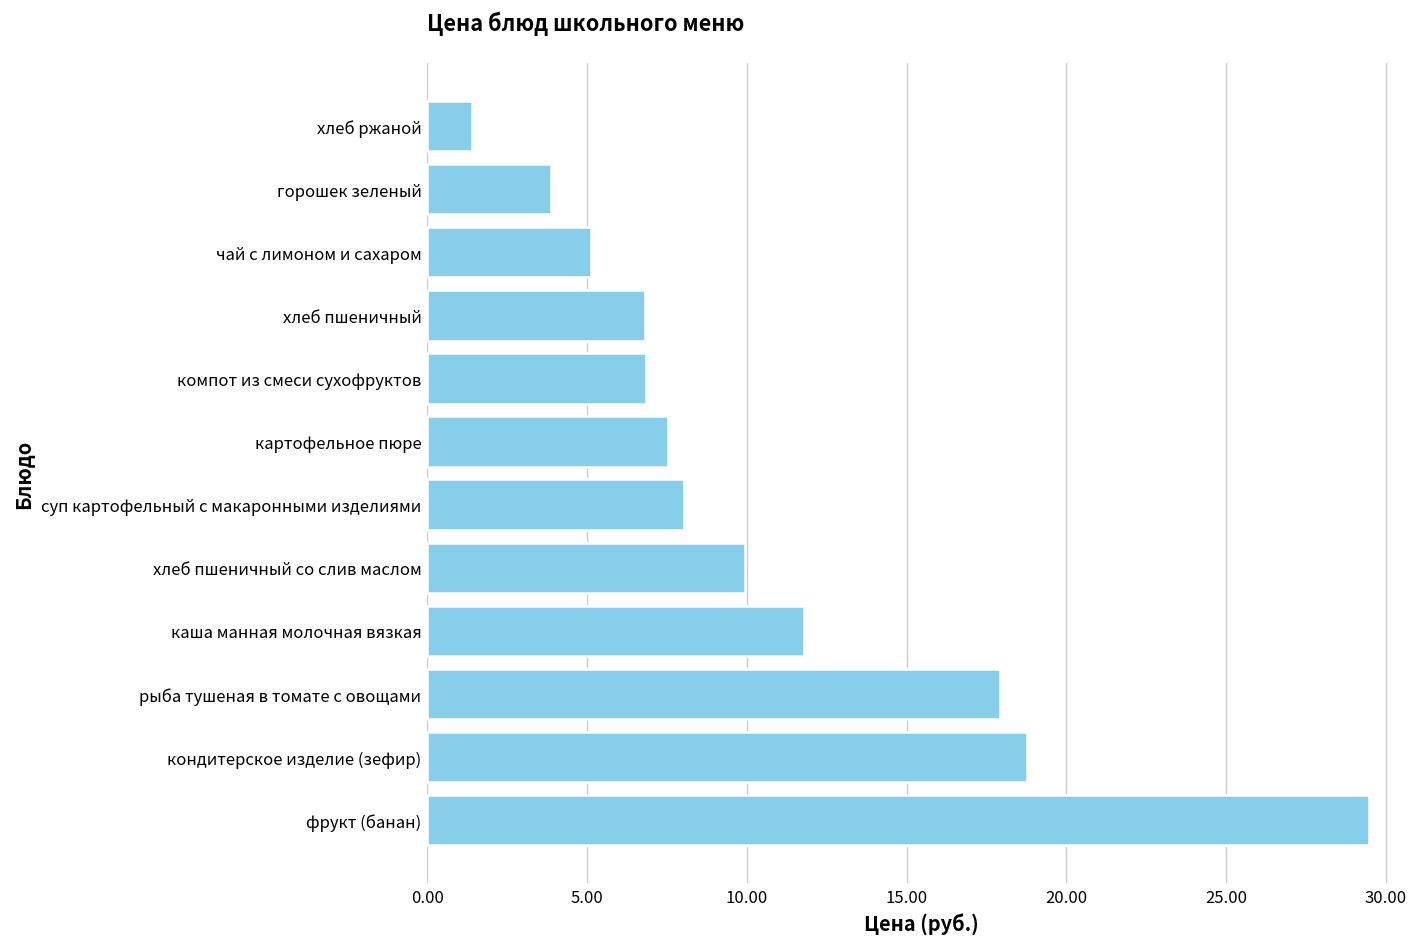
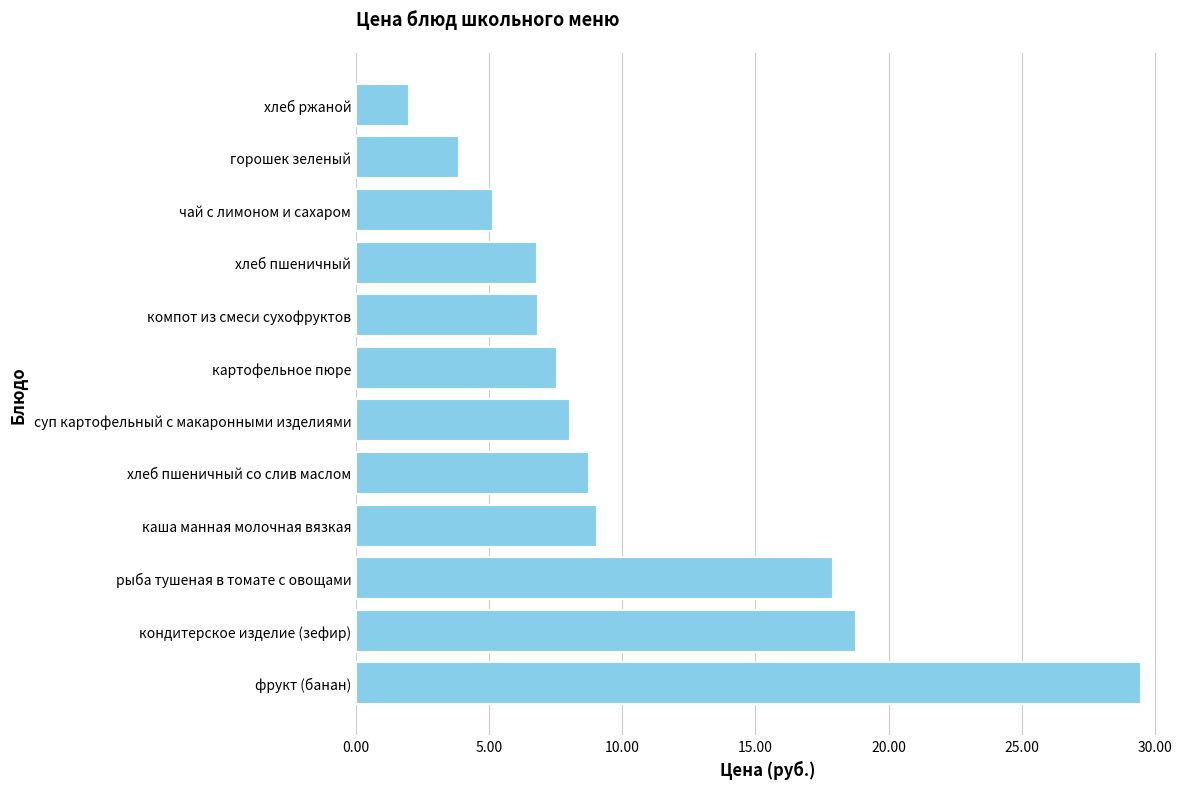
  {
-   "хлеб ржаной": 1.4,
+   "хлеб ржаной": 2.0,
    "горошек зеленый": 3.9,
    "чай с лимоном и сахаром": 5.1,
    "хлеб пшеничный": 6.8,
    "компот из смеси сухофруктов": 6.9,
    "картофельное пюре": 7.5,
    "суп картофельный с макаронными изделиями": 8.1,
-   "хлеб пшеничный со слив маслом": 9.9,
-   "каша манная молочная вязкая": 11.8,
+   "хлеб пшеничный со слив маслом": 8.8,
+   "каша манная молочная вязкая": 9.0,
    "рыба тушеная в томате с овощами": 17.9,
    "кондитерское изделие (зефир)": 18.8,
    "фрукт (банан)": 29.5
  }
